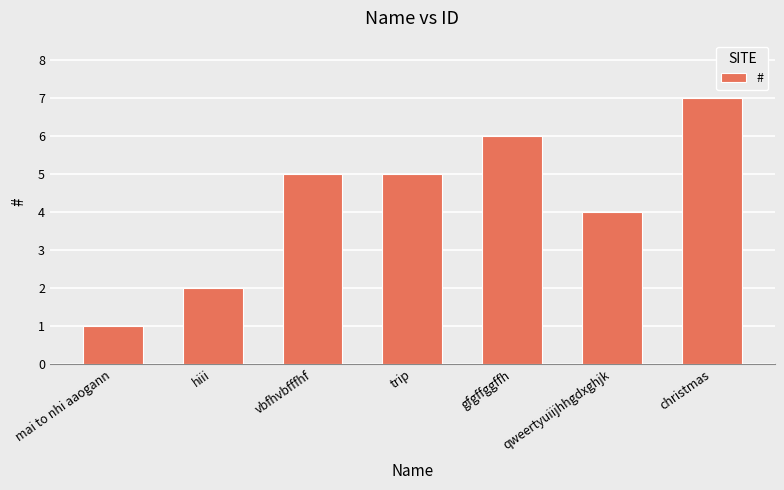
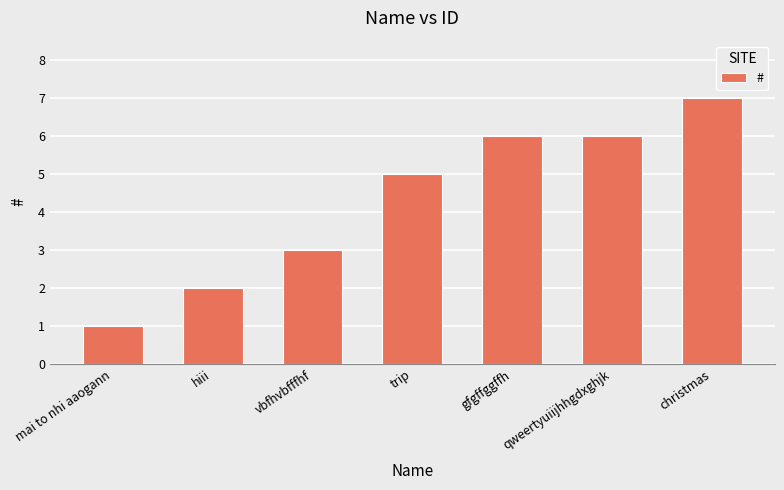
  {
    "mai to nhi aaogann": 1,
    "hiii": 2,
-   "vbfhvbfffhf": 5,
+   "vbfhvbfffhf": 3,
    "trip": 5,
    "gfgffggffh": 6,
-   "qweertyuiijhhgdxghjk": 4,
+   "qweertyuiijhhgdxghjk": 6,
    "christmas": 7
  }
